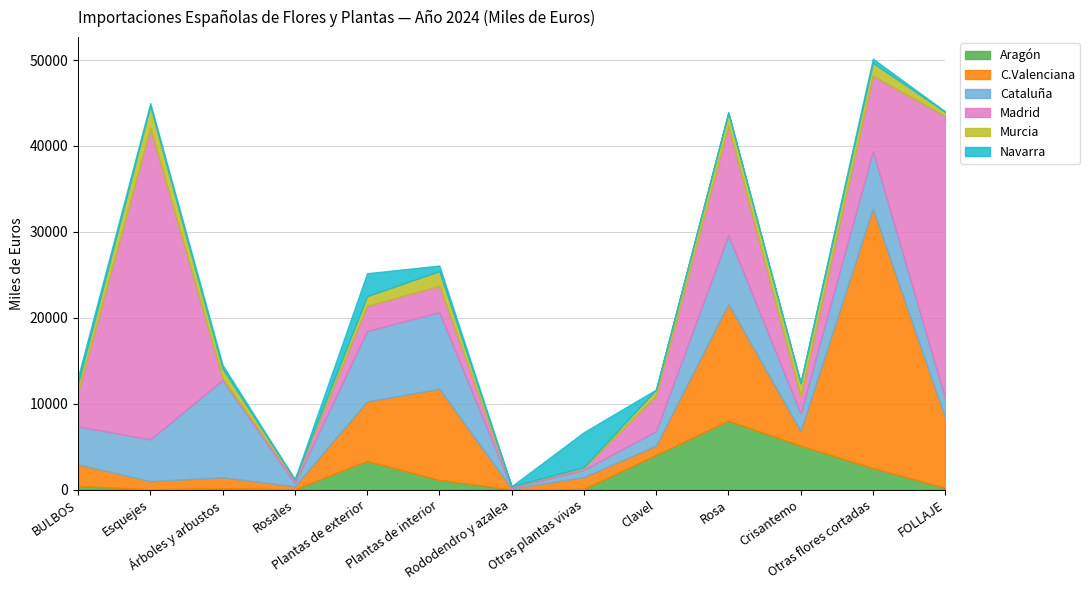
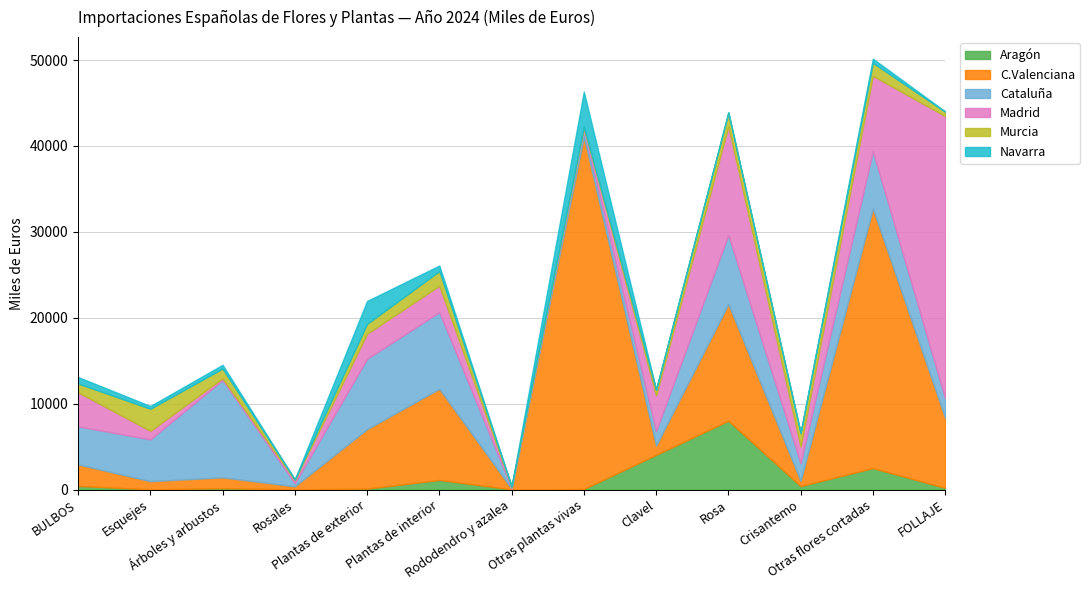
  {
    "Aragón": {
      "BULBOS": 0,
-     "Plantas de exterior": 3000,
+     "Plantas de exterior": 0,
      "Plantas de interior": 1000,
      "Clavel": 4000,
      "Rosa": 8000,
-     "Crisantemo": 5000,
+     "Crisantemo": 0,
      "Otras flores cortadas": 2000
    },
    "C.Valenciana": {
      "BULBOS": 3000,
      "Esquejes": 1000,
      "Árboles y arbustos": 1000,
      "Rosales": 0,
      "Plantas de exterior": 7000,
      "Plantas de interior": 11000,
-     "Otras plantas vivas": 1000,
+     "Otras plantas vivas": 41000,
      "Clavel": 1000,
      "Rosa": 14000,
-     "Crisantemo": 2000,
+     "Crisantemo": 1000,
      "Otras flores cortadas": 30000,
      "FOLLAJE": 8000
    },
    "Cataluña": {
      "BULBOS": 4000,
      "Esquejes": 5000,
      "Rosales": 0,
      "Plantas de exterior": 8000,
      "Plantas de interior": 9000,
      "Clavel": 2000,
      "Rosa": 8000,
      "Crisantemo": 2000,
      "Otras flores cortadas": 7000,
      "FOLLAJE": 2000
    },
    "Madrid": {
      "BULBOS": 4000,
-     "Esquejes": 36000,
+     "Esquejes": 1000,
      "Plantas de exterior": 3000,
      "Plantas de interior": 3000,
      "Clavel": 4000,
      "Rosa": 13000,
      "Crisantemo": 2000,
      "Otras flores cortadas": 9000,
      "FOLLAJE": 33000
    },
    "Murcia": {
      "BULBOS": 1000,
      "Esquejes": 3000,
      "Árboles y arbustos": 1000,
      "Plantas de exterior": 1000,
      "Plantas de interior": 2000,
      "Otras flores cortadas": 2000
    },
    "Navarra": {
      "BULBOS": 1000,
      "Esquejes": 0,
      "Árboles y arbustos": 0,
      "Plantas de exterior": 3000,
      "Plantas de interior": 1000,
      "Otras plantas vivas": 4000,
      "Otras flores cortadas": 0
    }
  }
